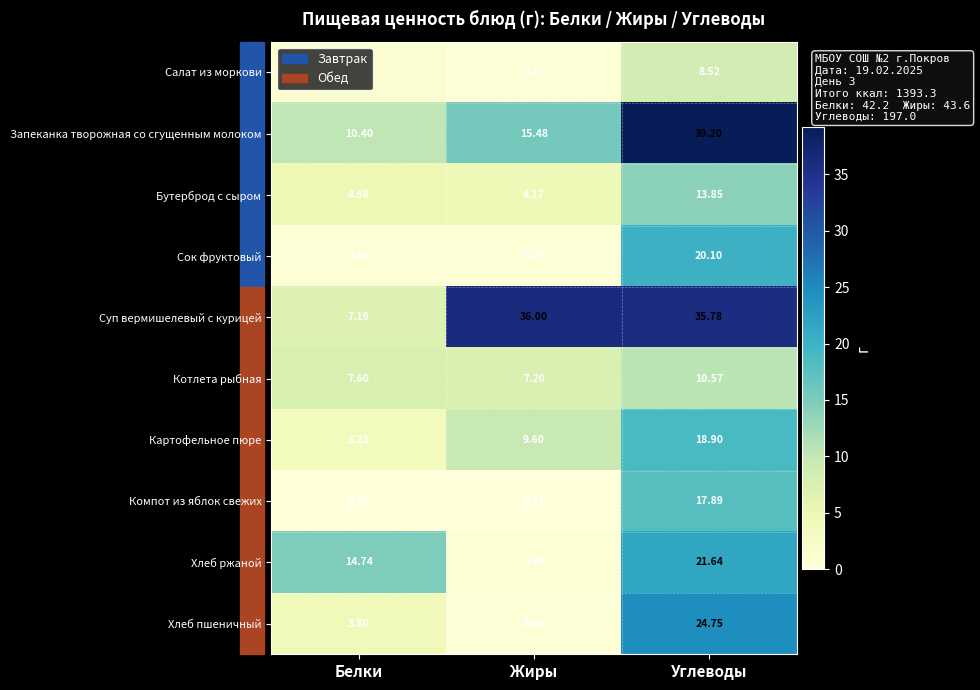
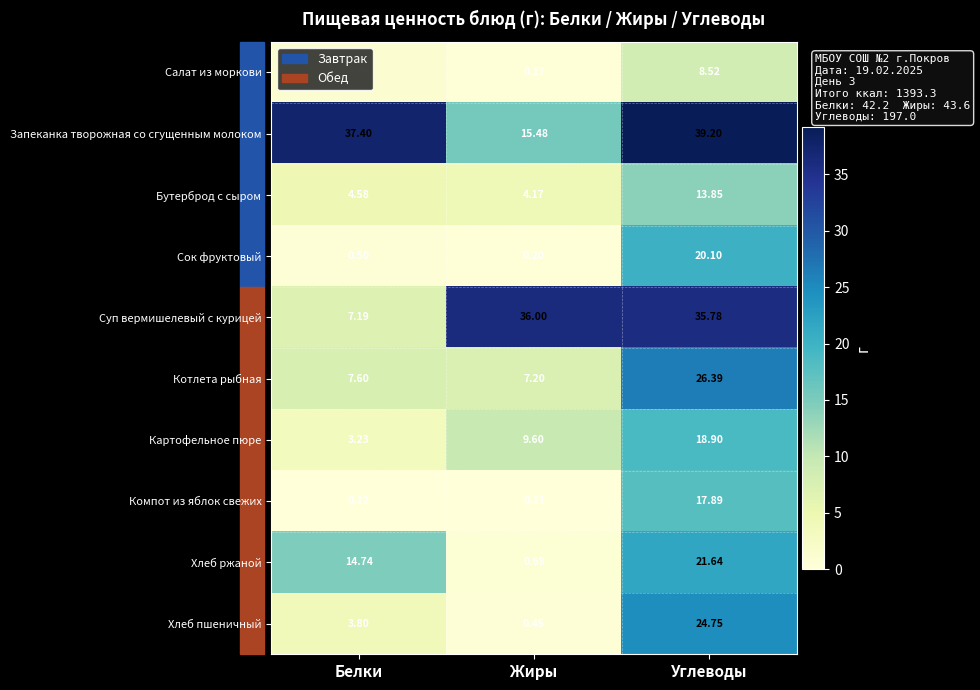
  {
    "Салат из моркови": {
      "Углеводы": 8.52
    },
    "Запеканка творожная со сгущенным молоком": {
-     "Белки": 10.40,
+     "Белки": 37.40,
      "Жиры": 15.48,
      "Углеводы": 39.20
    },
    "Бутерброд с сыром": {
      "Белки": 4.58,
      "Жиры": 4.17,
      "Углеводы": 13.85
    },
    "Сок фруктовый": {
      "Углеводы": 20.10
    },
    "Суп вермишелевый с курицей": {
      "Белки": 7.19,
      "Жиры": 36.00,
      "Углеводы": 35.78
    },
    "Котлета рыбная": {
      "Белки": 7.60,
      "Жиры": 7.20,
-     "Углеводы": 10.57
+     "Углеводы": 26.39
    },
    "Картофельное пюре": {
      "Белки": 3.23,
      "Жиры": 9.60,
      "Углеводы": 18.90
    },
    "Компот из яблок свежих": {
      "Углеводы": 17.89
    },
    "Хлеб ржаной": {
      "Белки": 14.74,
      "Углеводы": 21.64
    },
    "Хлеб пшеничный": {
      "Белки": 3.80,
      "Углеводы": 24.75
    }
  }
